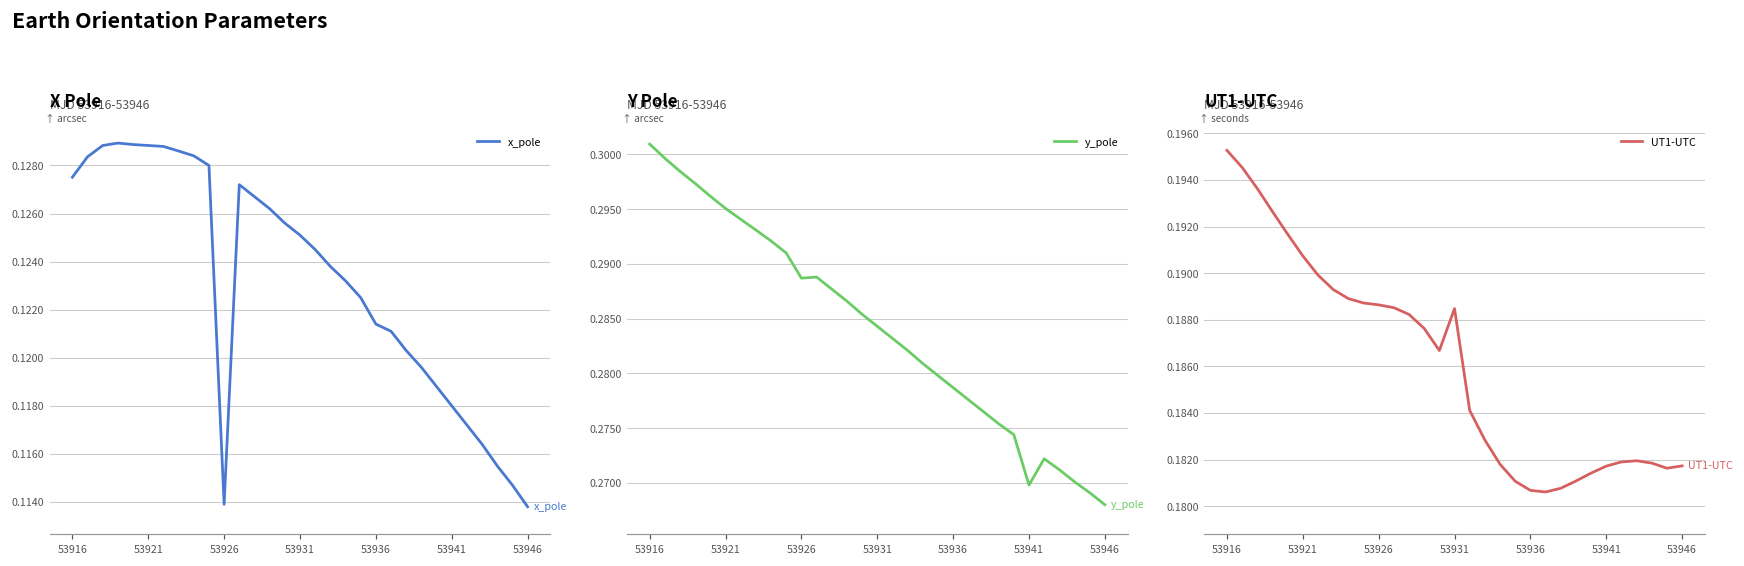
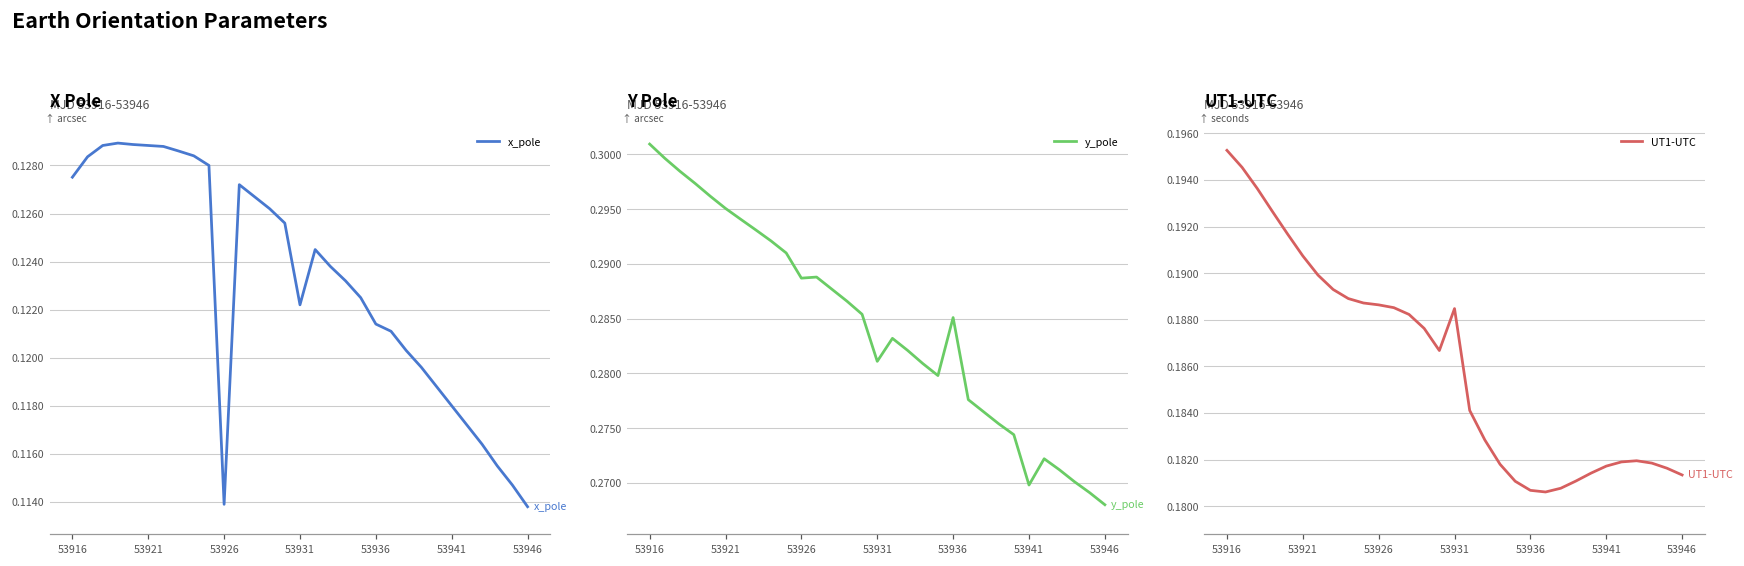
  {
    "X Pole": {
      "53916": 0.1275,
      "53921": 0.1288,
      "53926": 0.1139,
-     "53931": 0.1251,
+     "53931": 0.1222,
      "53936": 0.1214,
      "53941": 0.1180,
      "53946": 0.1138
    },
    "Y Pole": {
      "53916": 0.301,
      "53921": 0.295,
      "53926": 0.289,
-     "53931": 0.284,
-     "53936": 0.279,
+     "53931": 0.281,
+     "53936": 0.285,
      "53941": 0.270,
      "53946": 0.268
    },
    "UT1-UTC": {
      "53916": 0.1953,
      "53921": 0.1907,
      "53926": 0.1886,
      "53931": 0.1885,
      "53936": 0.1807,
      "53941": 0.1817,
-     "53946": 0.1817
+     "53946": 0.1813
    }
  }
